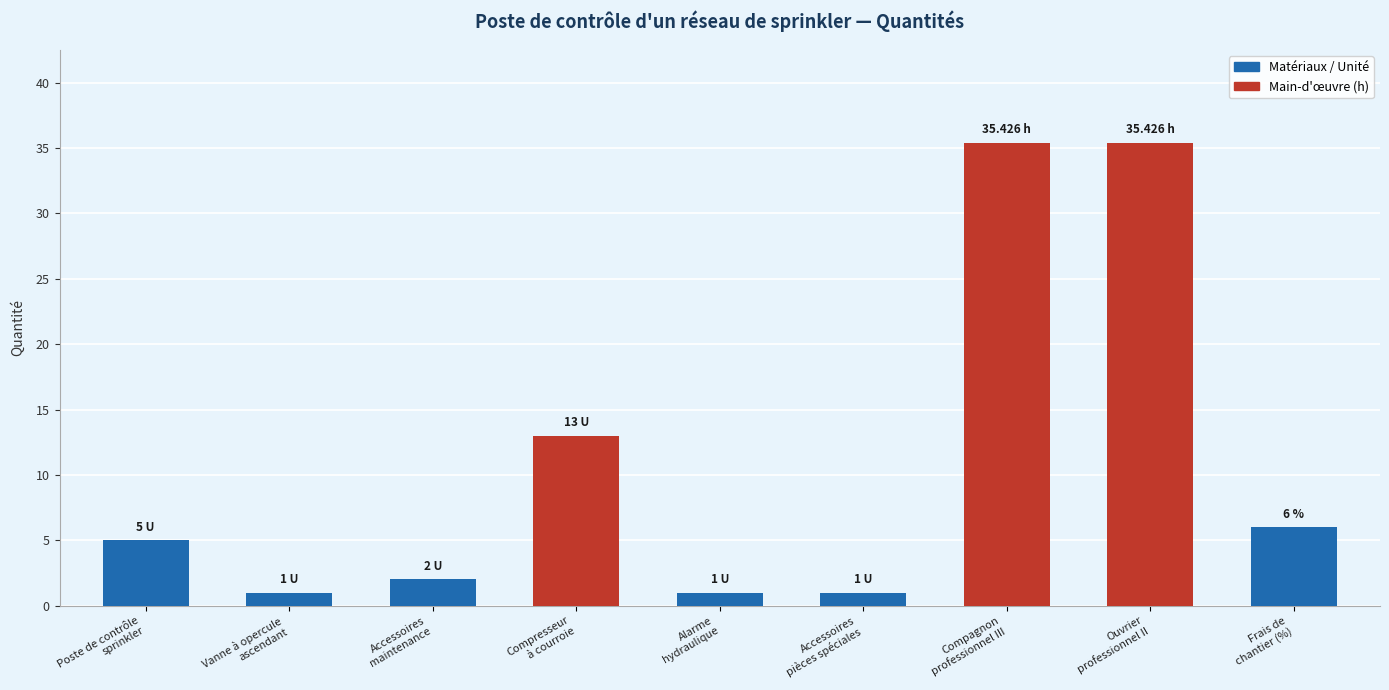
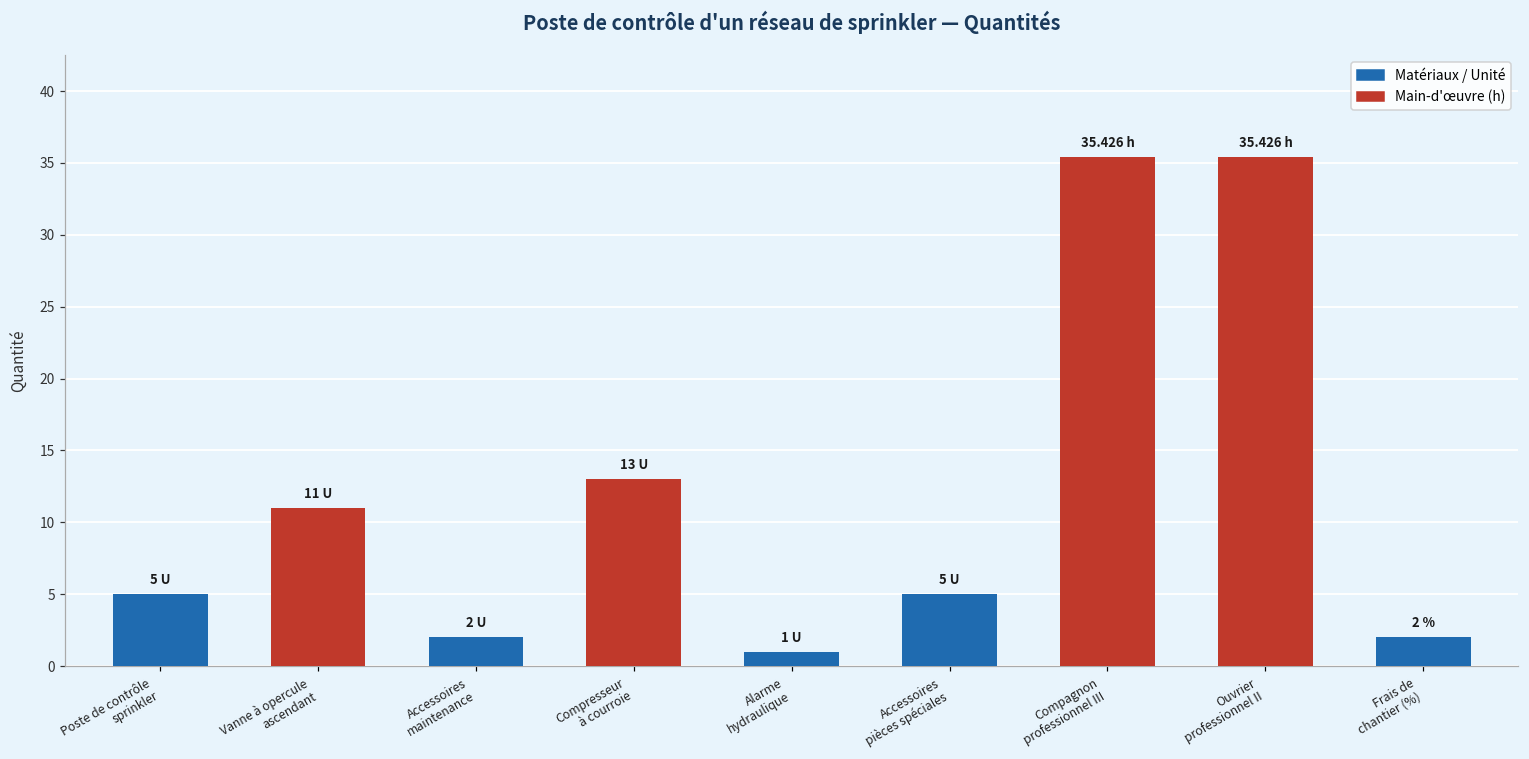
  {
    "Poste de contrôle sprinkler": "5",
-   "Vanne à opercule ascendant": "1",
+   "Vanne à opercule ascendant": "11",
    "Accessoires maintenance": "2",
    "Compresseur à courroie": "13",
    "Alarme hydraulique": "1",
-   "Accessoires pièces spéciales": "1",
+   "Accessoires pièces spéciales": "5",
    "Compagnon professionnel III": "35.426",
    "Ouvrier professionnel II": "35.426",
-   "Frais de chantier (%)": "6 %"
+   "Frais de chantier (%)": "2 %"
  }
